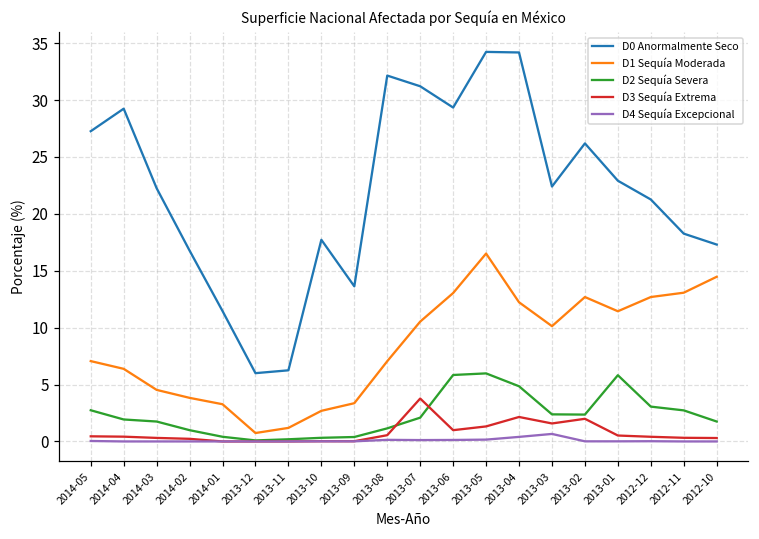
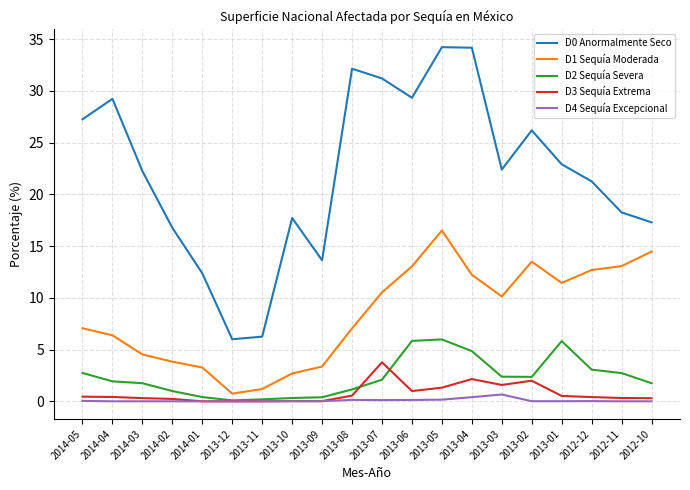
  {
    "D0 Anormalmente Seco": {
      "2014-05": 27.3,
      "2014-04": 29.2,
      "2014-03": 22.3,
      "2014-02": 16.8,
-     "2014-01": 11.5,
+     "2014-01": 12.4,
      "2013-12": 6.0,
      "2013-11": 6.3,
      "2013-10": 17.7,
      "2013-09": 13.6,
      "2013-08": 32.2,
      "2013-07": 31.2,
      "2013-06": 29.3,
      "2013-05": 34.2,
      "2013-04": 34.2,
      "2013-03": 22.4,
      "2013-02": 26.2,
      "2013-01": 22.9,
      "2012-12": 21.3,
      "2012-11": 18.3,
      "2012-10": 17.3
    },
    "D1 Sequía Moderada": {
      "2014-05": 7.1,
      "2014-04": 6.4,
      "2014-03": 4.5,
      "2014-02": 3.8,
      "2014-01": 3.3,
      "2013-12": 0.7,
      "2013-11": 1.2,
      "2013-10": 2.7,
      "2013-09": 3.4,
      "2013-08": 7.1,
      "2013-07": 10.5,
      "2013-06": 13.0,
      "2013-05": 16.5,
      "2013-04": 12.2,
      "2013-03": 10.1,
-     "2013-02": 12.7,
+     "2013-02": 13.5,
      "2013-01": 11.4,
      "2012-12": 12.7,
      "2012-11": 13.1,
      "2012-10": 14.5
    },
    "D2 Sequía Severa": {
      "2014-05": 2.7,
      "2014-04": 1.9,
      "2014-03": 1.8,
      "2014-02": 1.0,
      "2014-01": 0.4,
      "2013-10": 0.3,
      "2013-09": 0.4,
      "2013-08": 1.2,
      "2013-07": 2.1,
      "2013-06": 5.8,
      "2013-05": 6.0,
      "2013-04": 4.9,
      "2013-03": 2.4,
      "2013-02": 2.4,
      "2013-01": 5.8,
      "2012-12": 3.1,
      "2012-11": 2.7,
      "2012-10": 1.8
    },
    "D3 Sequía Extrema": {
      "2014-05": 0.5,
      "2014-04": 0.4,
      "2014-03": 0.3,
      "2013-08": 0.6,
      "2013-07": 3.8,
      "2013-06": 1.0,
      "2013-05": 1.3,
      "2013-04": 2.2,
      "2013-03": 1.6,
      "2013-02": 2.0,
      "2013-01": 0.5,
      "2012-12": 0.4,
      "2012-11": 0.3,
      "2012-10": 0.3
    },
    "D4 Sequía Excepcional": {
      "2014-05": 0.0,
      "2014-04": 0.0,
      "2014-03": 0.0,
      "2013-08": 0.1,
      "2013-07": 0.1,
      "2013-06": 0.1,
      "2013-05": 0.2,
      "2013-04": 0.4,
      "2013-03": 0.7,
      "2013-02": 0.0,
      "2013-01": 0.0,
      "2012-12": 0.0,
      "2012-11": 0.0,
      "2012-10": 0.0
    }
  }
